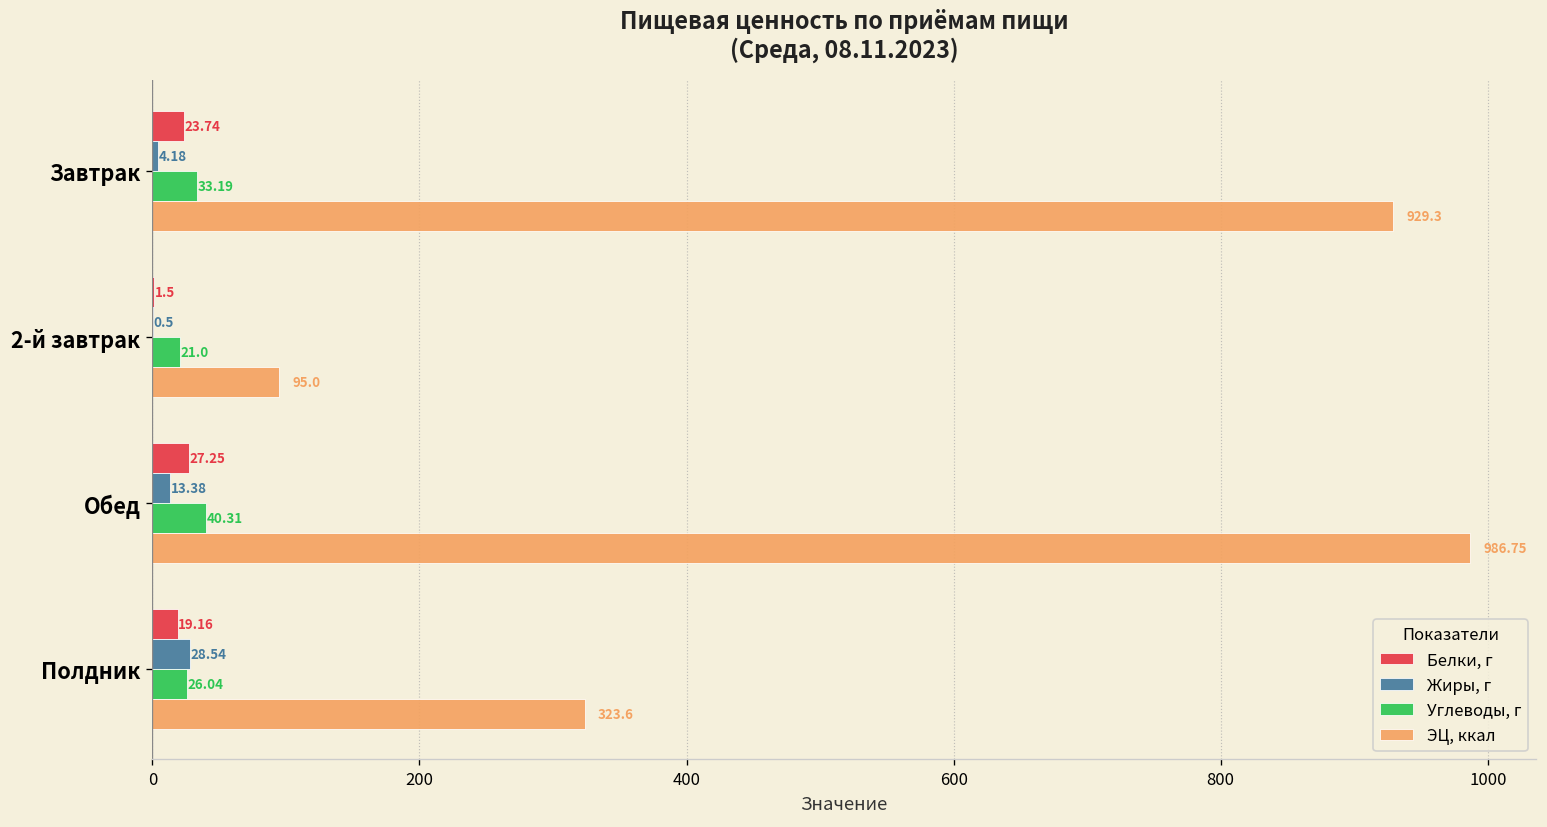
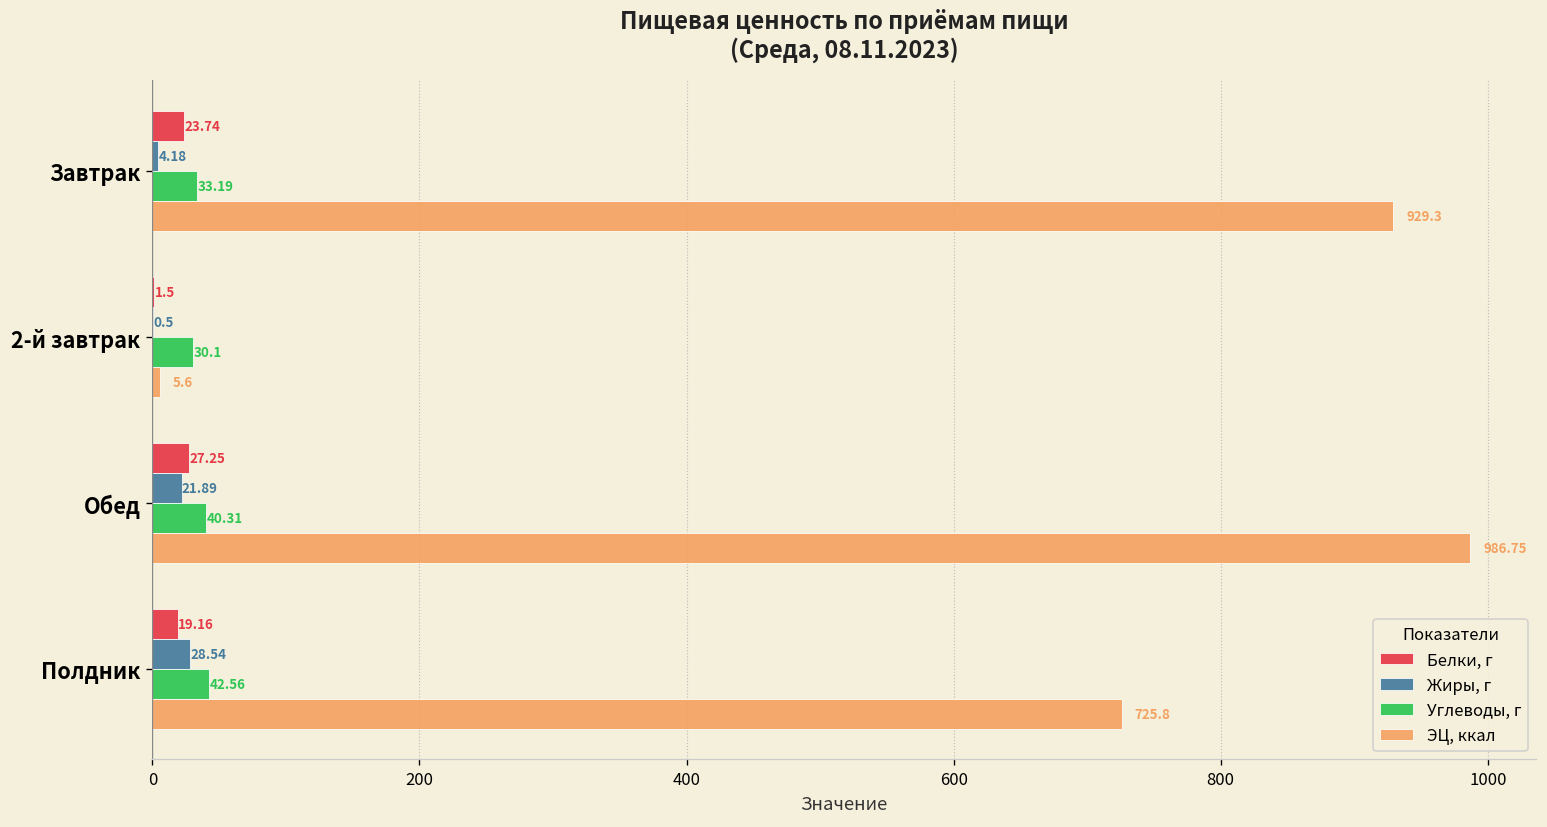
  {
    "Белки, г": {
      "Завтрак": 23.74,
      "2-й завтрак": 1.5,
      "Обед": 27.25,
      "Полдник": 19.16
    },
    "Жиры, г": {
      "Завтрак": 4.18,
      "2-й завтрак": 0.5,
-     "Обед": 13.38,
+     "Обед": 21.89,
      "Полдник": 28.54
    },
    "Углеводы, г": {
      "Завтрак": 33.19,
-     "2-й завтрак": 21.0,
+     "2-й завтрак": 30.1,
      "Обед": 40.31,
-     "Полдник": 26.04
+     "Полдник": 42.56
    },
    "ЭЦ, ккал": {
      "Завтрак": 929.3,
-     "2-й завтрак": 95.0,
+     "2-й завтрак": 5.6,
      "Обед": 986.75,
-     "Полдник": 323.6
+     "Полдник": 725.8
    }
  }
